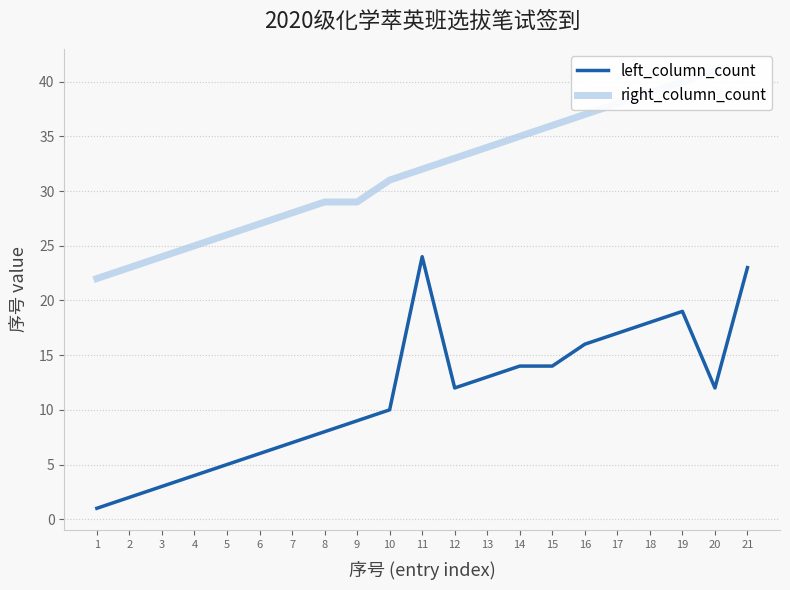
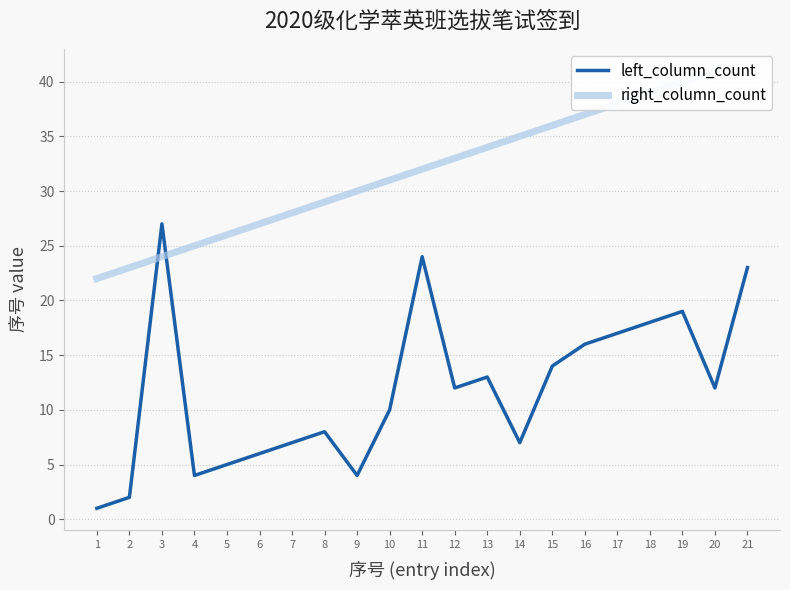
  {
    "left_column_count": {
      "1": 1,
      "2": 2,
-     "3": 3,
+     "3": 27,
      "4": 4,
      "5": 5,
      "6": 6,
      "7": 7,
      "8": 8,
-     "9": 9,
+     "9": 4,
      "10": 10,
      "11": 24,
      "12": 12,
      "13": 13,
-     "14": 14,
+     "14": 7,
      "15": 14,
      "16": 16,
      "17": 17,
      "18": 18,
      "19": 19,
      "20": 12,
      "21": 23
    },
    "right_column_count": {
      "1": 22,
      "2": 23,
      "3": 24,
      "4": 25,
      "5": 26,
      "6": 27,
      "7": 28,
      "8": 29,
-     "9": 29,
+     "9": 30,
      "10": 31,
      "11": 32,
      "12": 33,
      "13": 34,
      "14": 35,
      "15": 36,
      "16": 37
    }
  }
